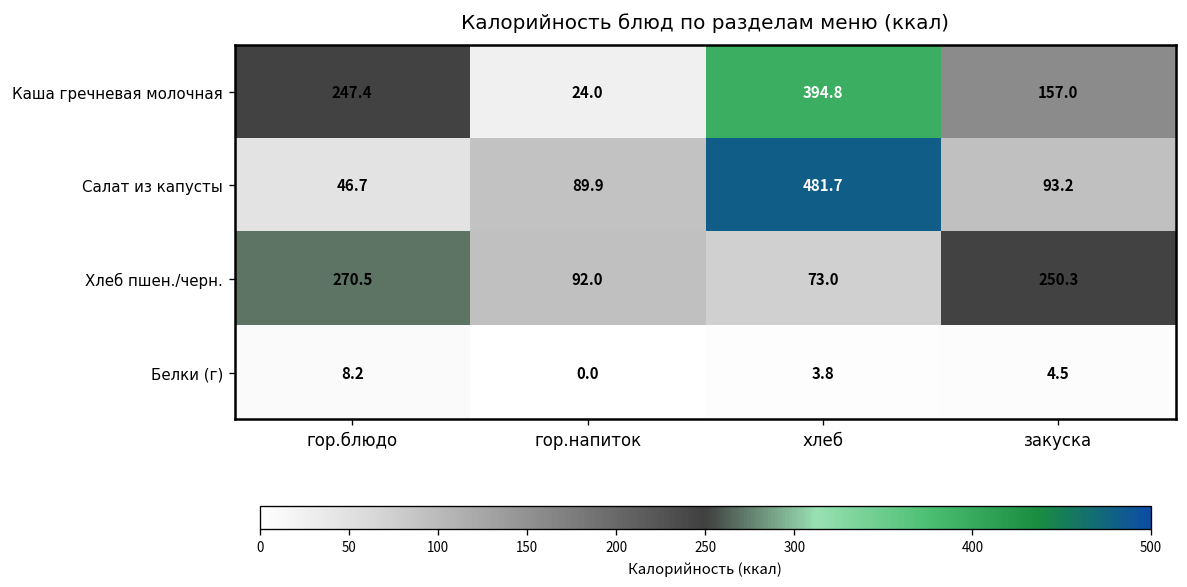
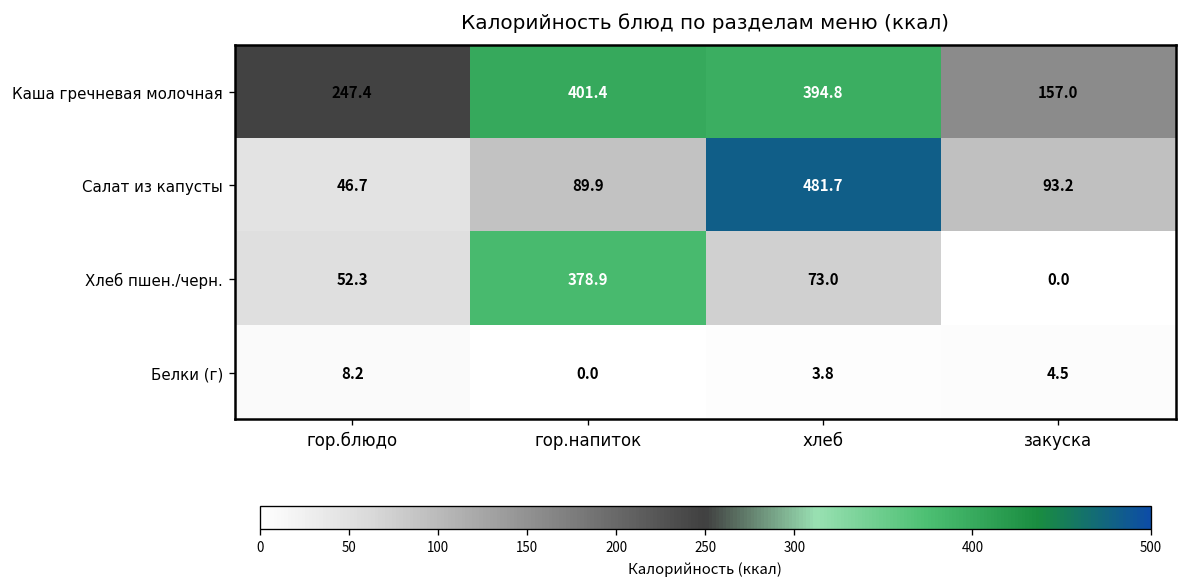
  {
    "Каша гречневая молочная": {
      "гор.блюдо": 247.4,
-     "гор.напиток": 24.0,
+     "гор.напиток": 401.4,
      "хлеб": 394.8,
      "закуска": 157.0
    },
    "Салат из капусты": {
      "гор.блюдо": 46.7,
      "гор.напиток": 89.9,
      "хлеб": 481.7,
      "закуска": 93.2
    },
    "Хлеб пшен./черн.": {
-     "гор.блюдо": 270.5,
-     "гор.напиток": 92.0,
+     "гор.блюдо": 52.3,
+     "гор.напиток": 378.9,
      "хлеб": 73.0,
-     "закуска": 250.3
+     "закуска": 0.0
    },
    "Белки (г)": {
      "гор.блюдо": 8.2,
      "гор.напиток": 0.0,
      "хлеб": 3.8,
      "закуска": 4.5
    }
  }
